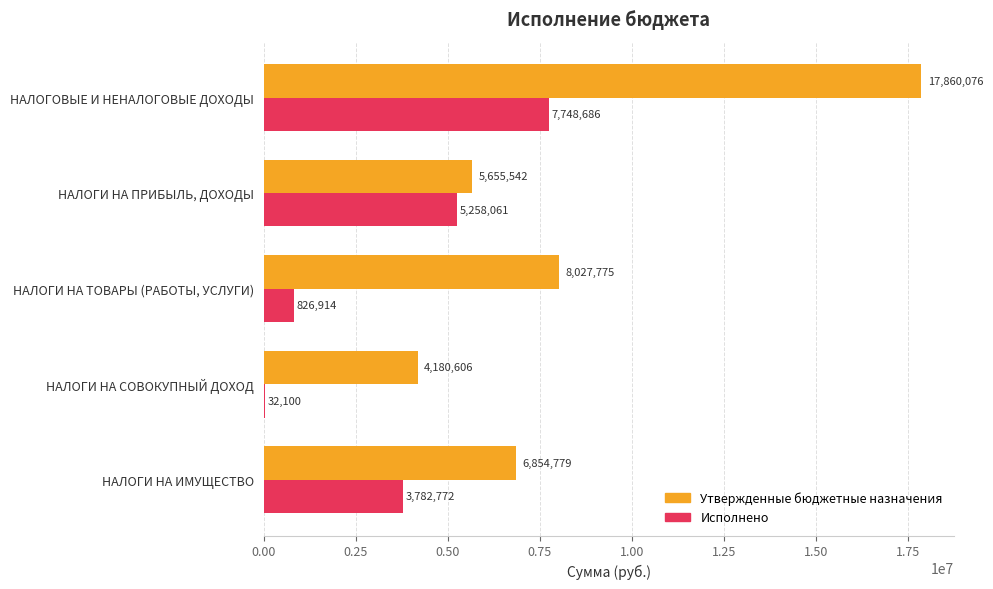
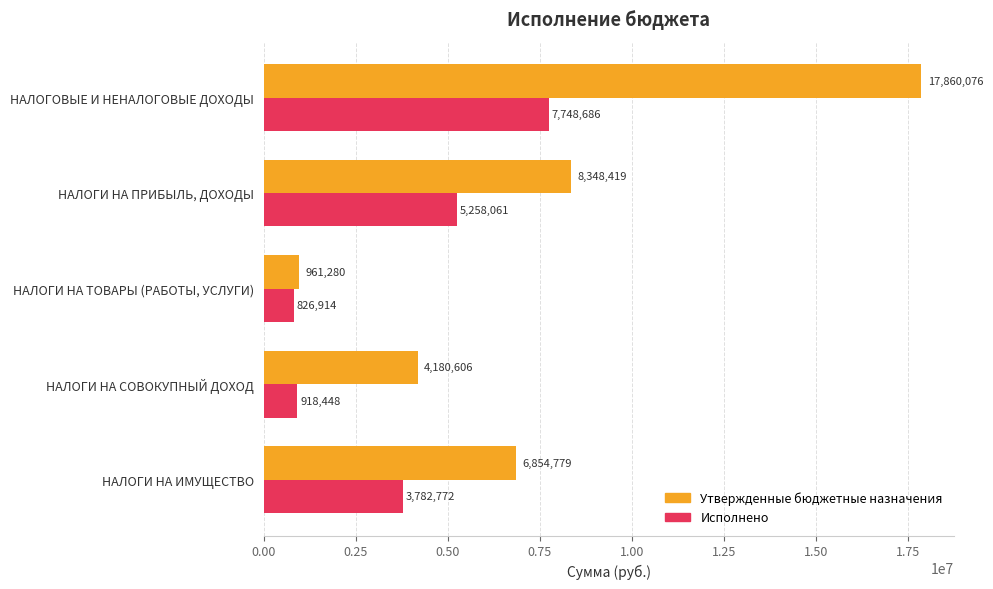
  {
    "Утвержденные бюджетные назначения": {
      "НАЛОГОВЫЕ И НЕНАЛОГОВЫЕ ДОХОДЫ": "17,860,076",
-     "НАЛОГИ НА ПРИБЫЛЬ, ДОХОДЫ": "5,655,542",
-     "НАЛОГИ НА ТОВАРЫ (РАБОТЫ, УСЛУГИ)": "8,027,775",
+     "НАЛОГИ НА ПРИБЫЛЬ, ДОХОДЫ": "8,348,419",
+     "НАЛОГИ НА ТОВАРЫ (РАБОТЫ, УСЛУГИ)": "961,280",
      "НАЛОГИ НА СОВОКУПНЫЙ ДОХОД": "4,180,606",
      "НАЛОГИ НА ИМУЩЕСТВО": "6,854,779"
    },
    "Исполнено": {
      "НАЛОГОВЫЕ И НЕНАЛОГОВЫЕ ДОХОДЫ": "7,748,686",
      "НАЛОГИ НА ПРИБЫЛЬ, ДОХОДЫ": "5,258,061",
      "НАЛОГИ НА ТОВАРЫ (РАБОТЫ, УСЛУГИ)": "826,914",
-     "НАЛОГИ НА СОВОКУПНЫЙ ДОХОД": "32,100",
+     "НАЛОГИ НА СОВОКУПНЫЙ ДОХОД": "918,448",
      "НАЛОГИ НА ИМУЩЕСТВО": "3,782,772"
    }
  }
